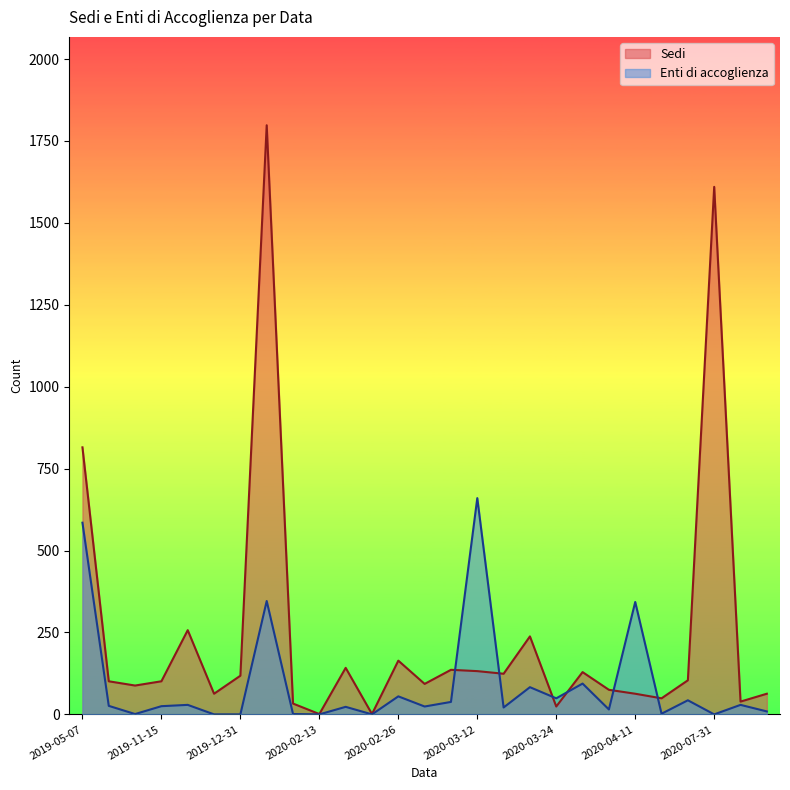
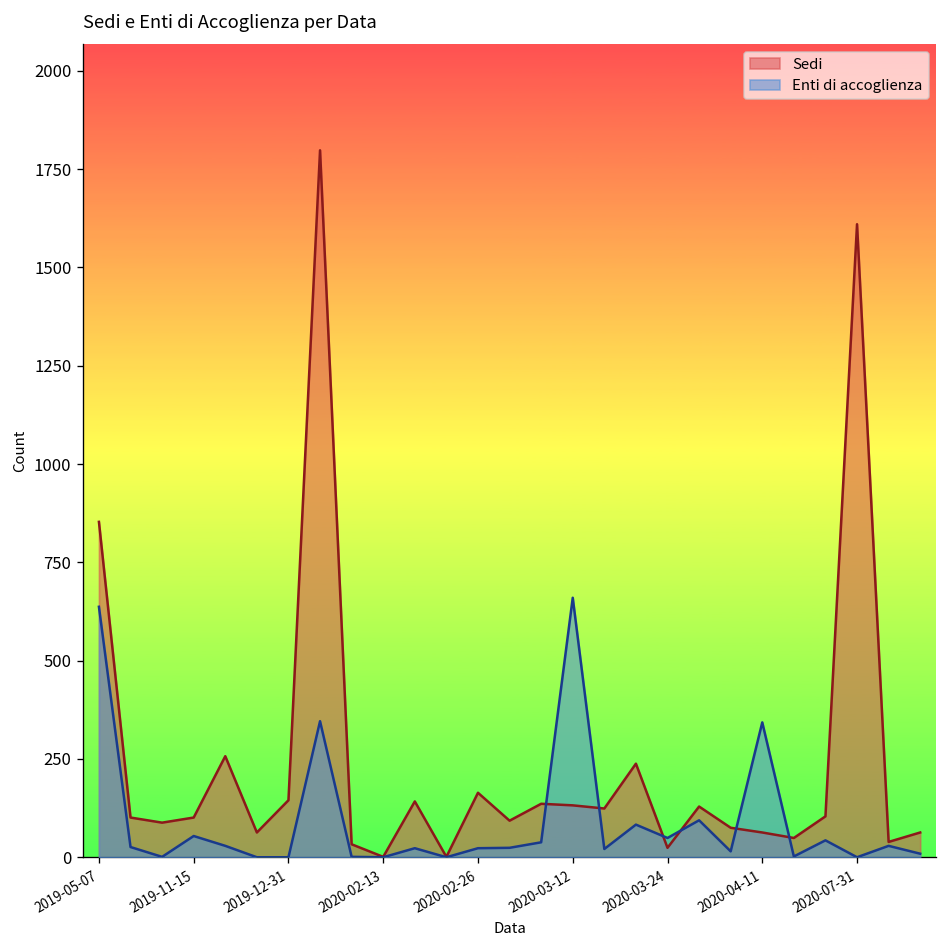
  {
    "Sedi": {
-     "2019-05-07": 820,
+     "2019-05-07": 850,
      "2019-11-15": 100,
-     "2019-12-31": 120,
+     "2019-12-31": 150,
      "2020-02-26": 160,
      "2020-03-12": 130,
      "2020-03-24": 20,
      "2020-04-11": 60,
      "2020-07-31": 1610
    },
    "Enti di accoglienza": {
-     "2019-05-07": 590,
-     "2019-11-15": 30,
+     "2019-05-07": 640,
+     "2019-11-15": 50,
      "2019-12-31": 0,
-     "2020-02-26": 60,
+     "2020-02-26": 20,
      "2020-03-12": 660,
      "2020-03-24": 50,
      "2020-04-11": 340,
      "2020-07-31": 0
    }
  }
